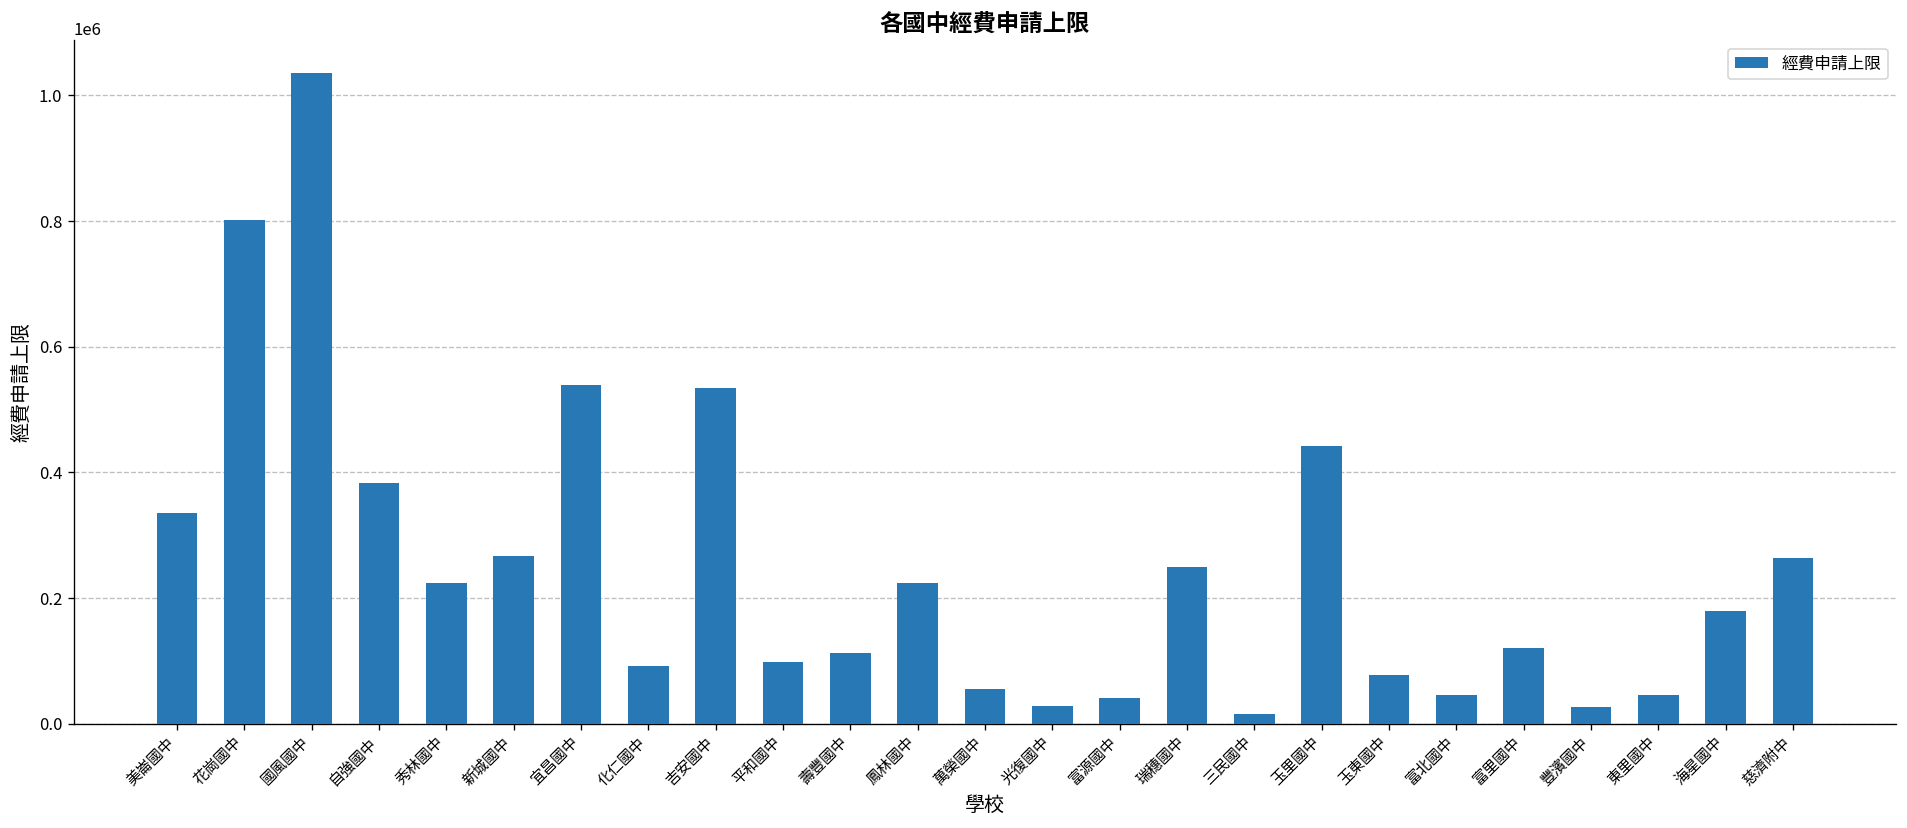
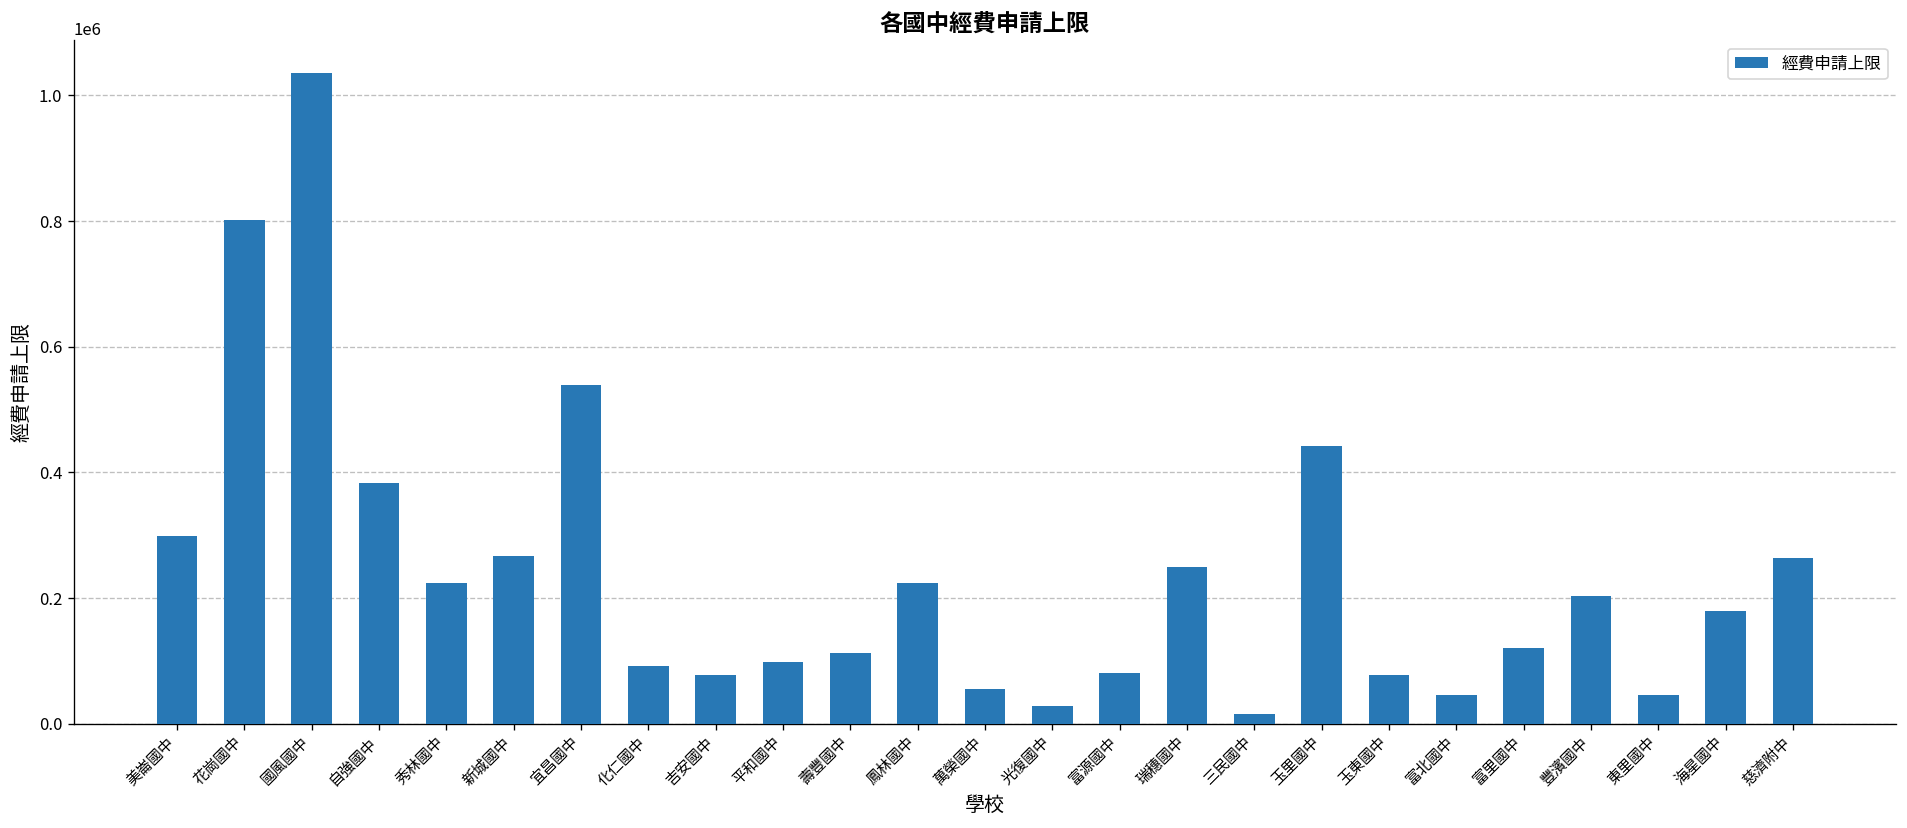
  {
-   "美崙國中": 340000,
+   "美崙國中": 300000,
    "花崗國中": 800000,
    "國風國中": 1040000,
    "自強國中": 380000,
    "秀林國中": 220000,
    "新城國中": 270000,
    "宜昌國中": 540000,
    "化仁國中": 90000,
-   "吉安國中": 530000,
+   "吉安國中": 80000,
    "平和國中": 100000,
    "壽豐國中": 110000,
    "鳳林國中": 220000,
    "萬榮國中": 50000,
    "光復國中": 30000,
-   "富源國中": 40000,
+   "富源國中": 80000,
    "瑞穗國中": 250000,
    "三民國中": 20000,
    "玉里國中": 440000,
    "玉東國中": 80000,
    "富北國中": 50000,
    "富里國中": 120000,
-   "豐濱國中": 30000,
+   "豐濱國中": 200000,
    "東里國中": 50000,
    "海星國中": 180000,
    "慈濟附中": 260000
  }
